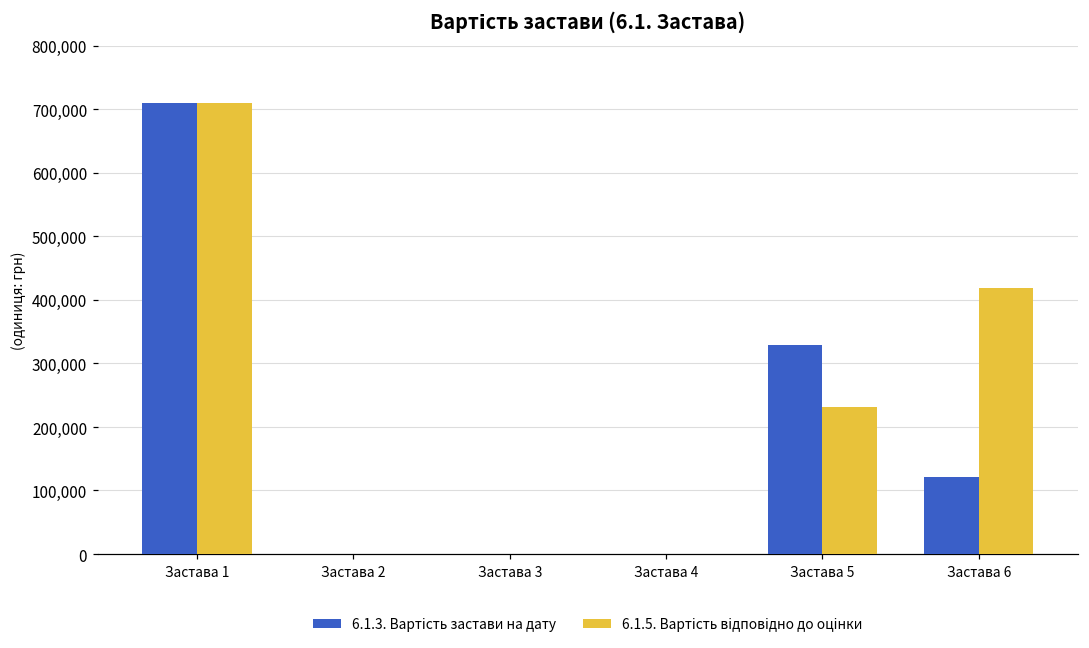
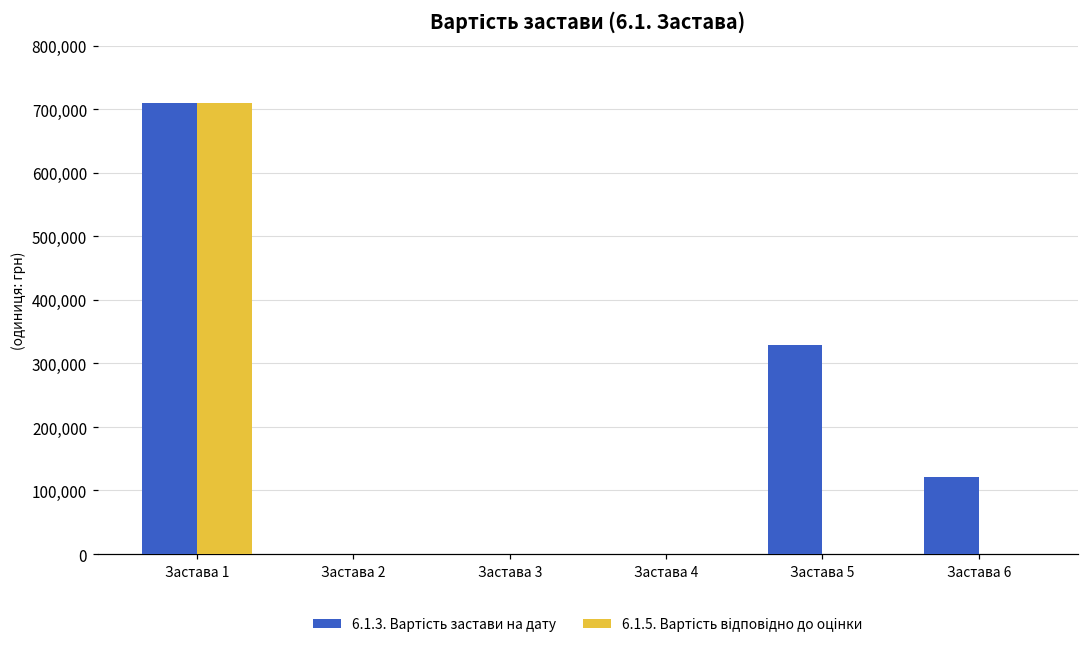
  {
    "6.1.3. Вартість застави на дату": {
      "Застава 1": "710,000",
      "Застава 2": "0",
      "Застава 3": "0",
      "Застава 4": "0",
      "Застава 5": "330,000",
      "Застава 6": "120,000"
    },
    "6.1.5. Вартість відповідно до оцінки": {
      "Застава 1": "710,000",
      "Застава 2": "0",
      "Застава 3": "0",
      "Застава 4": "0",
-     "Застава 5": "230,000",
-     "Застава 6": "420,000"
+     "Застава 5": "0",
+     "Застава 6": "0"
    }
  }
